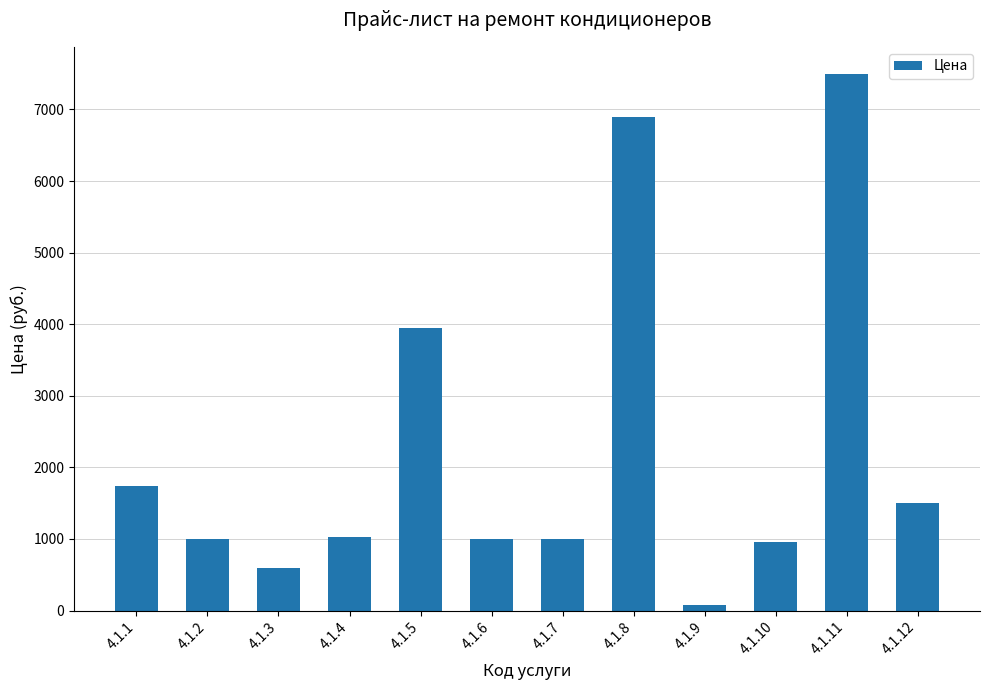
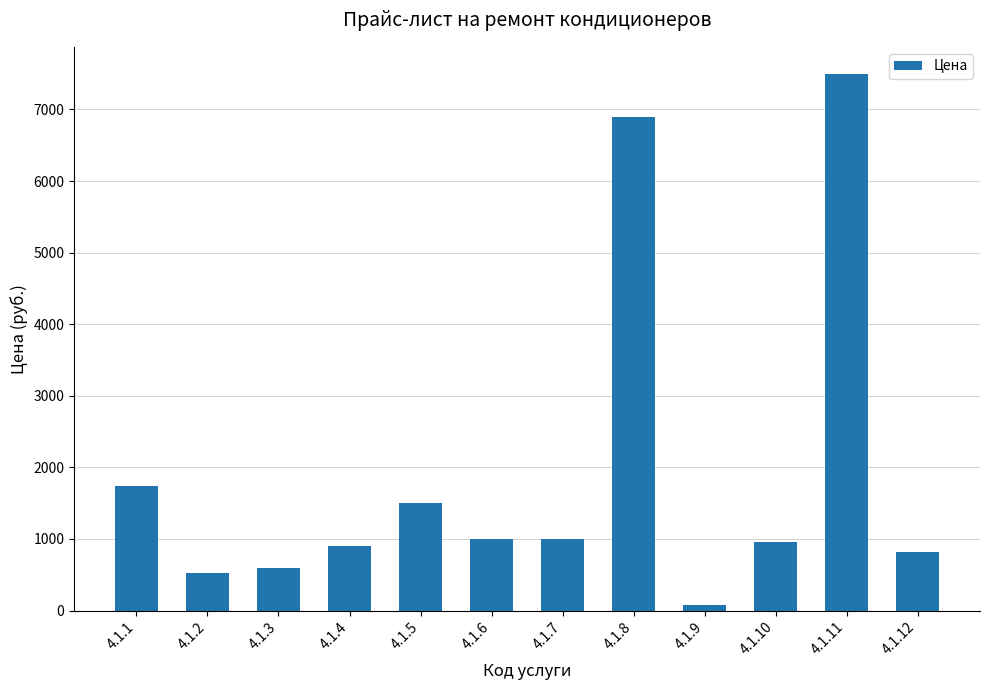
  {
    "4.1.1": 1700,
-   "4.1.2": 1000,
+   "4.1.2": 500,
    "4.1.3": 600,
-   "4.1.4": 1000,
-   "4.1.5": 3900,
+   "4.1.4": 900,
+   "4.1.5": 1500,
    "4.1.6": 1000,
    "4.1.7": 1000,
    "4.1.8": 6900,
    "4.1.9": 100,
    "4.1.10": 1000,
    "4.1.11": 7500,
-   "4.1.12": 1500
+   "4.1.12": 800
  }
